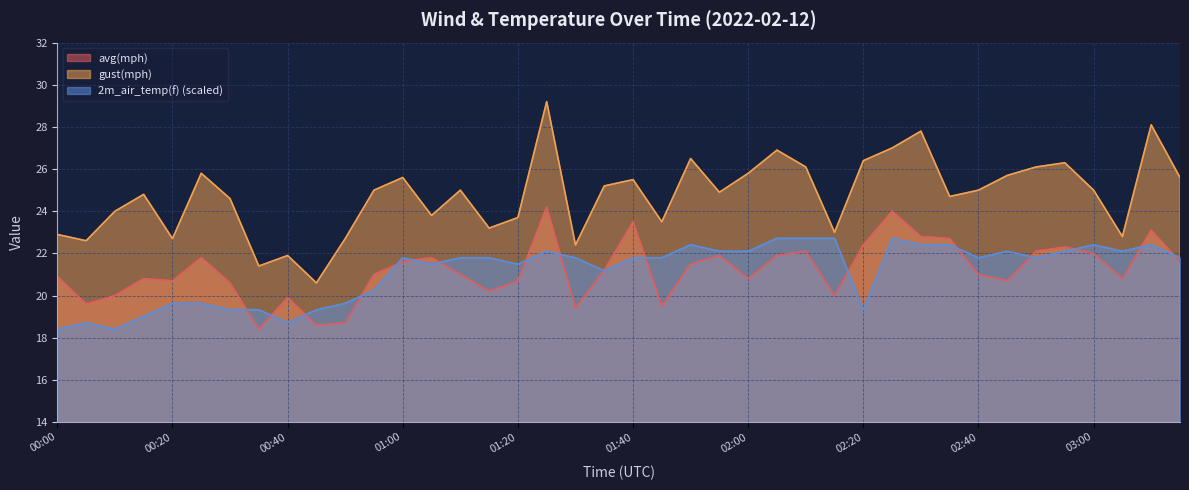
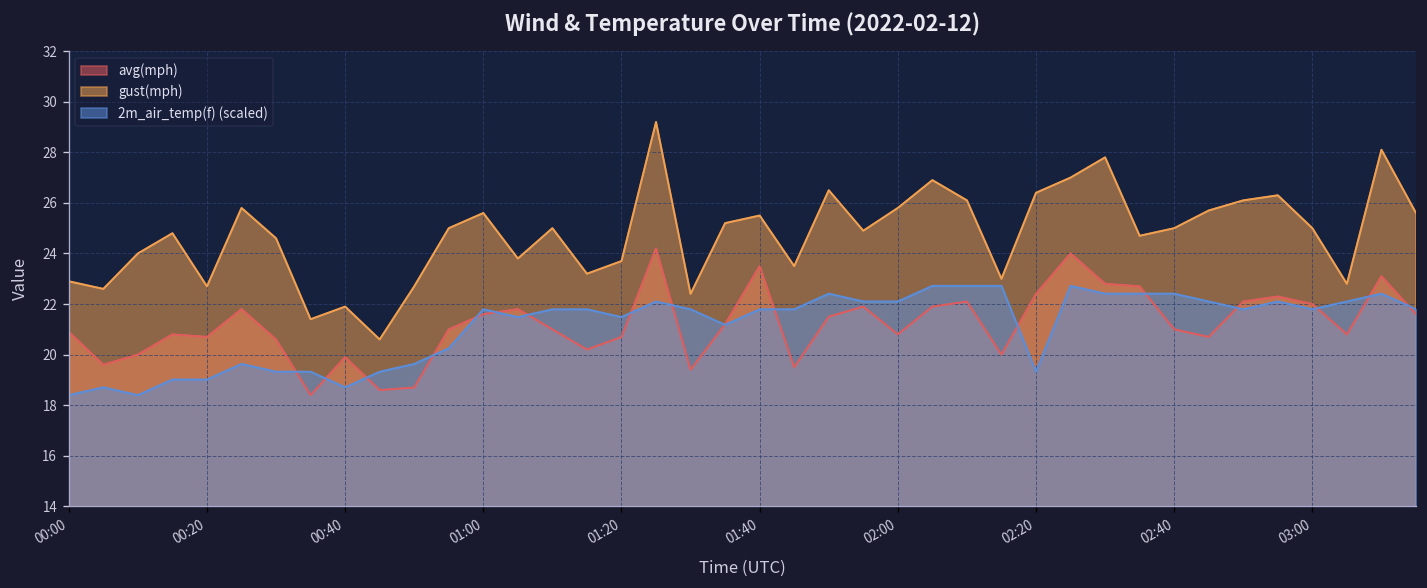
  {
    "2m_air_temp(f) (scaled)": {
      "00:00": 18.4,
-     "00:20": 19.6,
+     "00:20": 19.0,
      "00:40": 18.7,
      "01:00": 21.8,
      "01:20": 21.5,
      "01:40": 21.8,
      "02:00": 22.1,
      "02:20": 19.3,
-     "02:40": 21.8,
-     "03:00": 22.4
+     "02:40": 22.4,
+     "03:00": 21.8
    }
  }
